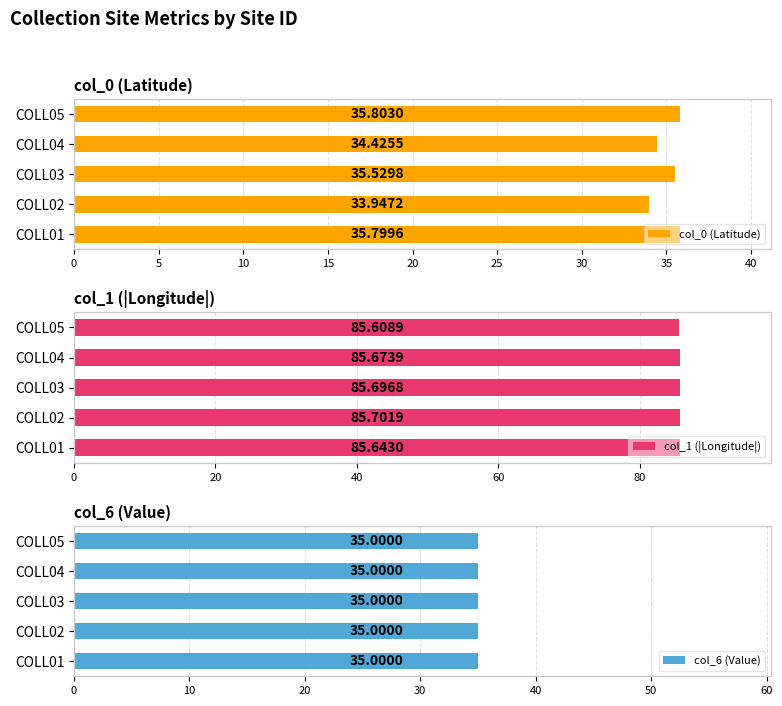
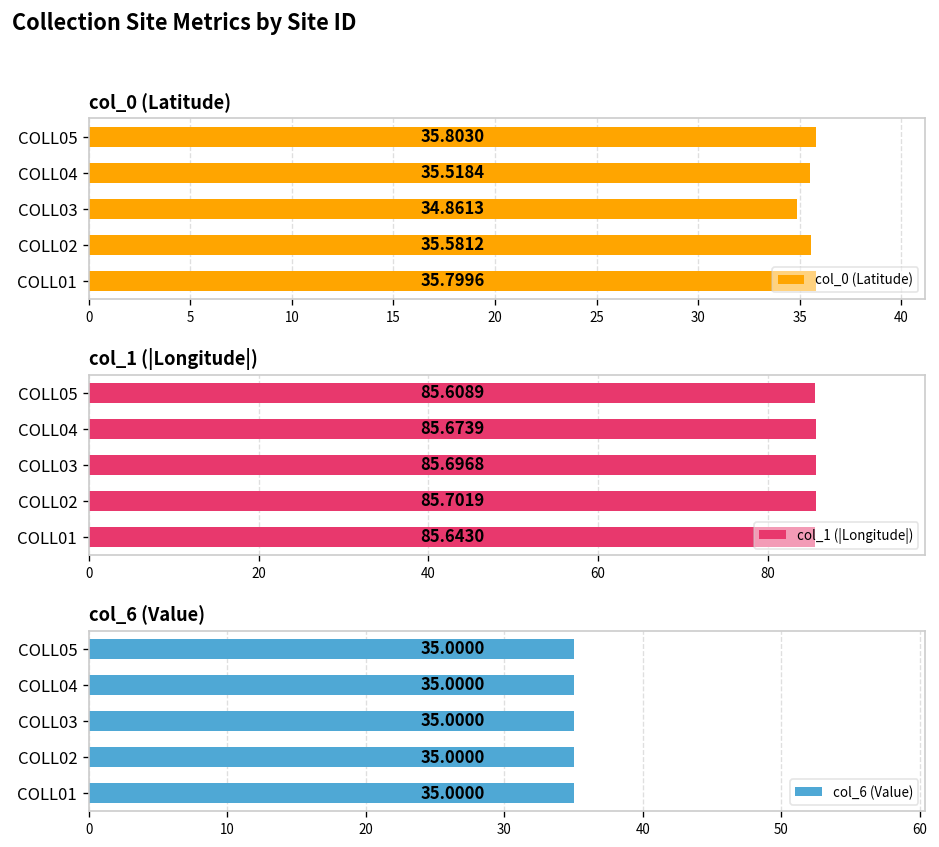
  {
    "col_0 (Latitude)": {
      "COLL05": 35.8030,
-     "COLL04": 34.4255,
-     "COLL03": 35.5298,
-     "COLL02": 33.9472
+     "COLL04": 35.5184,
+     "COLL03": 34.8613,
+     "COLL02": 35.5812
    },
    "col_1 (|Longitude|)": {
      "COLL05": 85.6089,
      "COLL04": 85.6739,
      "COLL03": 85.6968,
      "COLL02": 85.7019
    },
    "col_6 (Value)": {
      "COLL05": 35.0000,
      "COLL04": 35.0000,
      "COLL03": 35.0000,
      "COLL02": 35.0000,
      "COLL01": 35.0000
    }
  }
